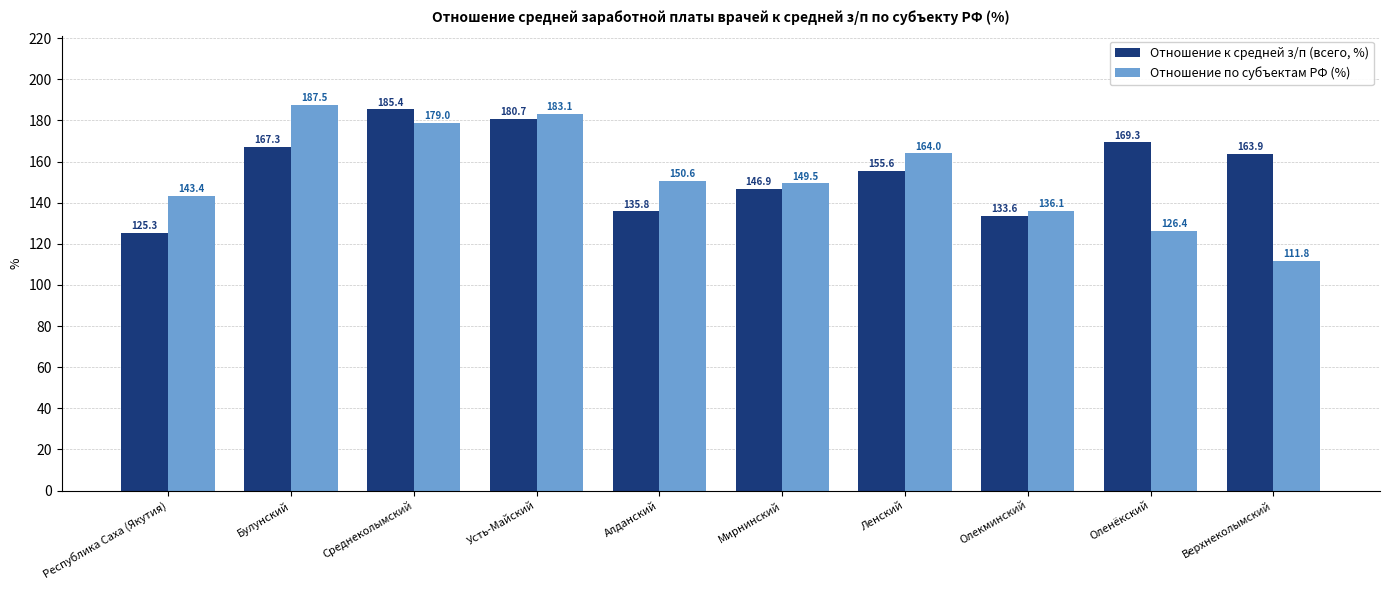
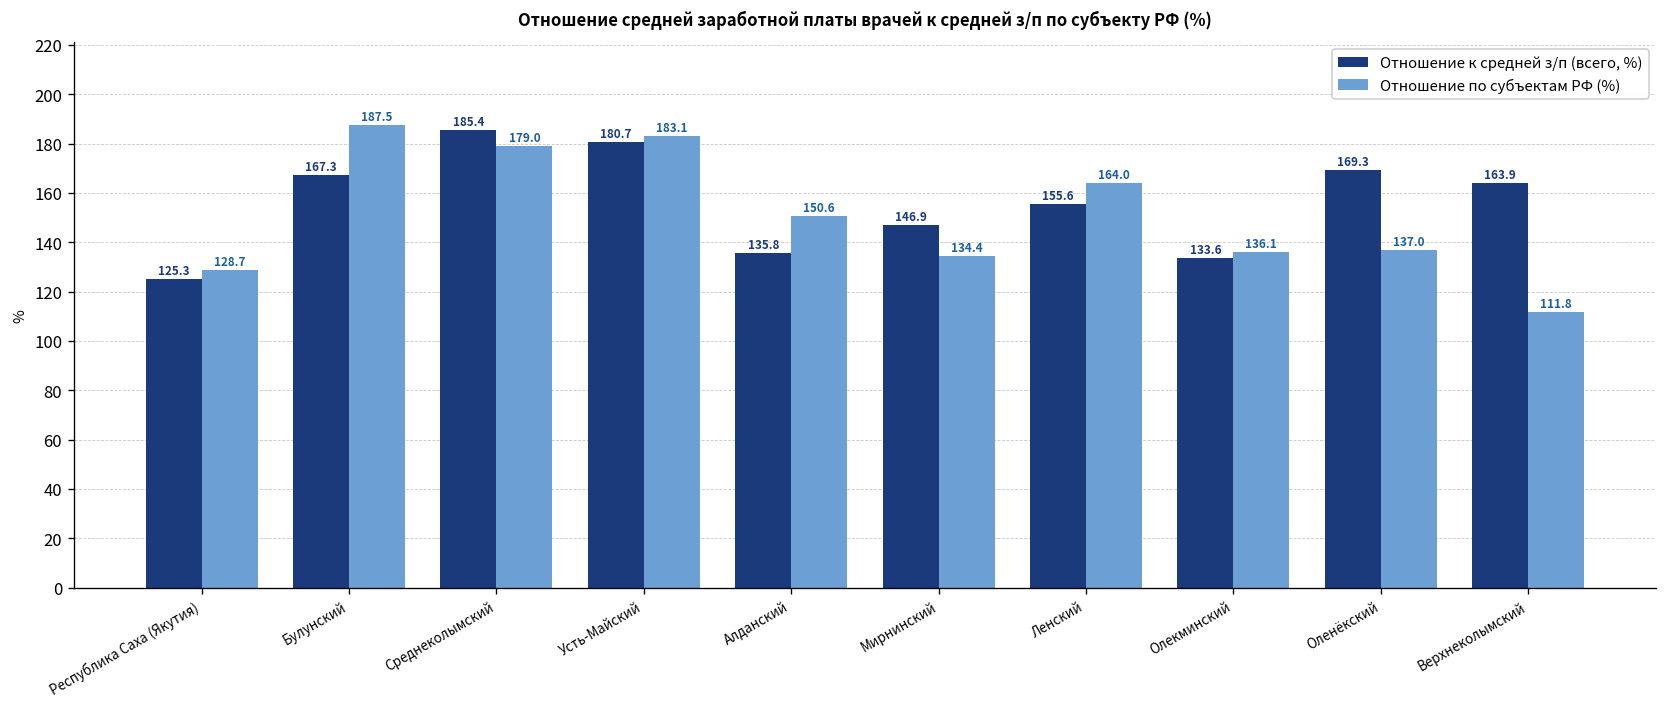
  {
    "Отношение к средней з/п (всего, %)": {
      "Республика Саха (Якутия)": 125.3,
      "Булунский": 167.3,
      "Среднеколымский": 185.4,
      "Усть-Майский": 180.7,
      "Алданский": 135.8,
      "Мирнинский": 146.9,
      "Ленский": 155.6,
      "Олекминский": 133.6,
      "Оленёкский": 169.3,
      "Верхнеколымский": 163.9
    },
    "Отношение по субъектам РФ (%)": {
-     "Республика Саха (Якутия)": 143.4,
+     "Республика Саха (Якутия)": 128.7,
      "Булунский": 187.5,
      "Среднеколымский": 179.0,
      "Усть-Майский": 183.1,
      "Алданский": 150.6,
-     "Мирнинский": 149.5,
+     "Мирнинский": 134.4,
      "Ленский": 164.0,
      "Олекминский": 136.1,
-     "Оленёкский": 126.4,
+     "Оленёкский": 137.0,
      "Верхнеколымский": 111.8
    }
  }
